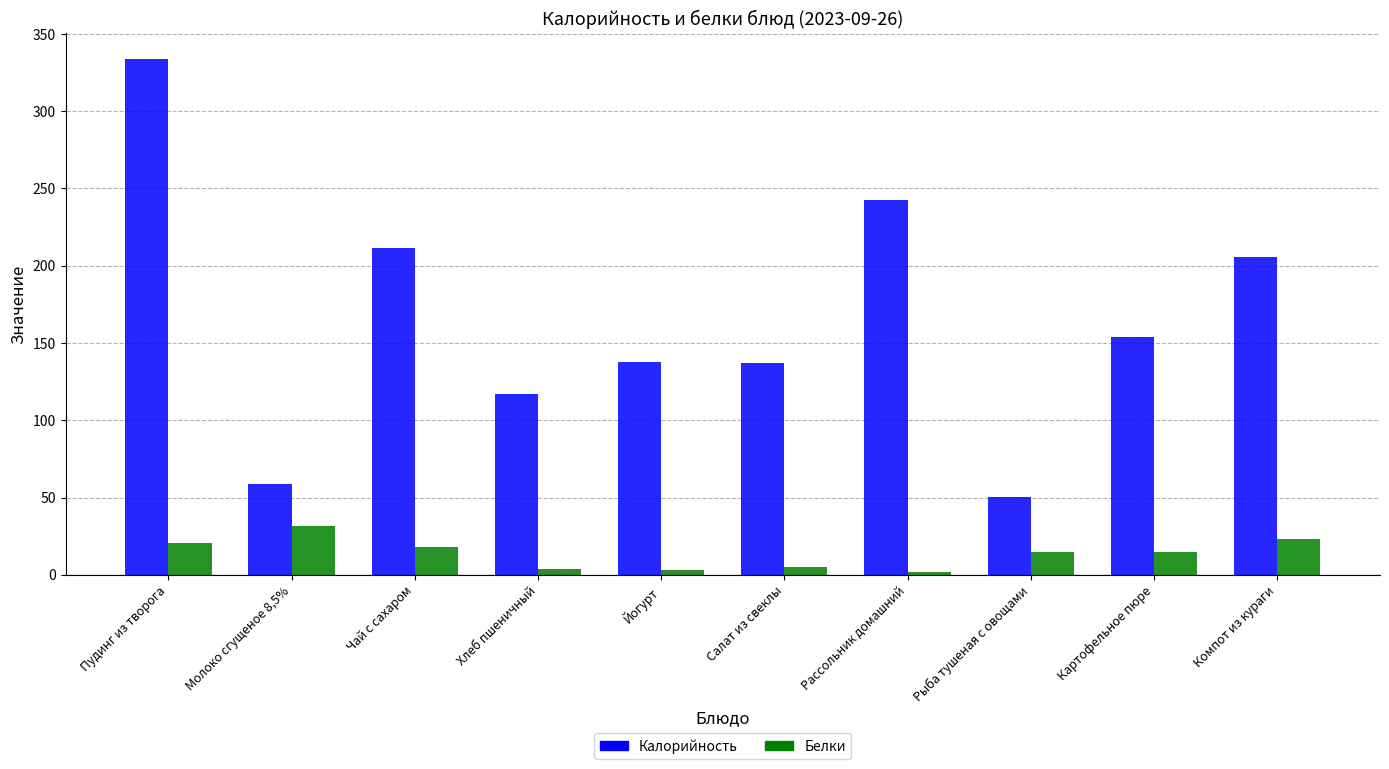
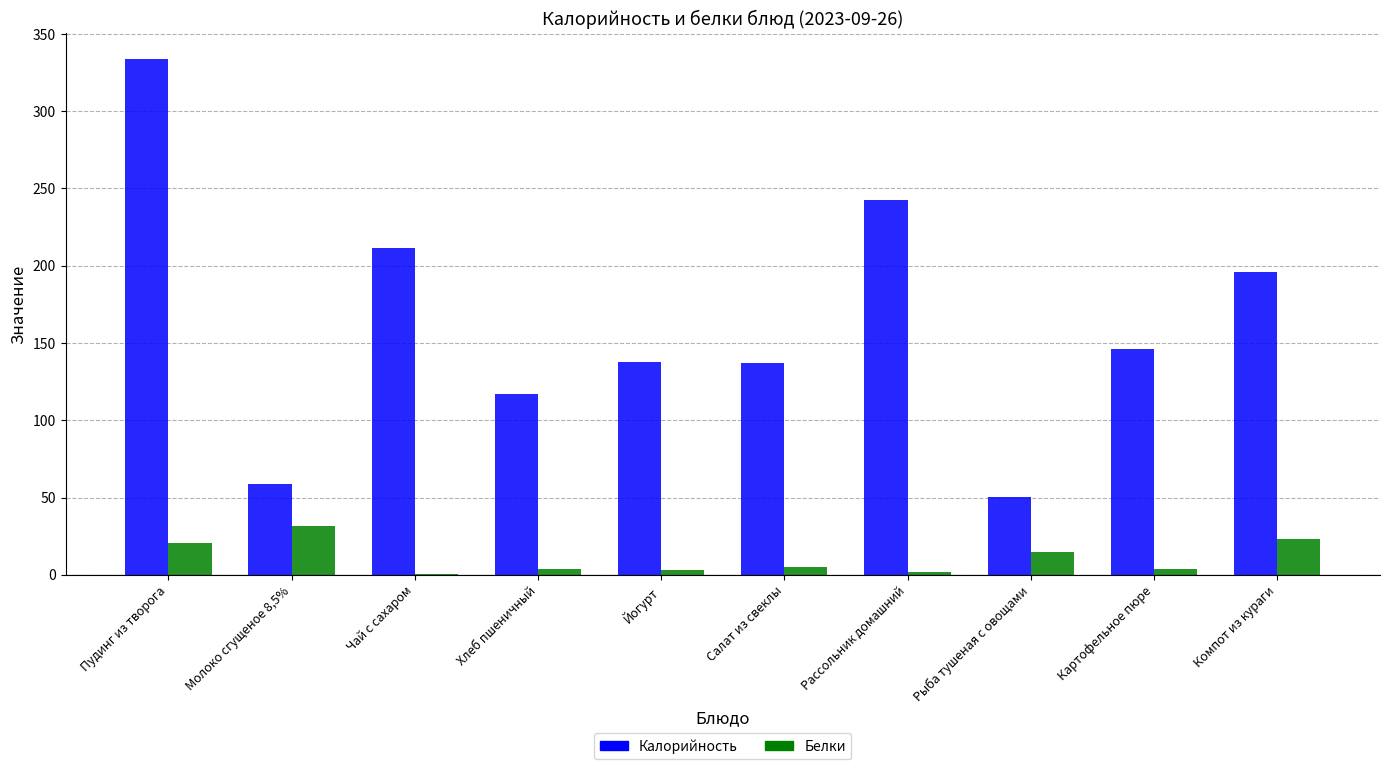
  {
    "Калорийность": {
      "Пудинг из творога": 334,
      "Молоко сгущеное 8,5%": 59,
      "Чай с сахаром": 212,
      "Хлеб пшеничный": 117,
      "Йогурт": 138,
      "Салат из свеклы": 137,
      "Рассольник домашний": 242,
      "Рыба тушеная с овощами": 51,
-     "Картофельное пюре": 154,
-     "Компот из кураги": 206
+     "Картофельное пюре": 146,
+     "Компот из кураги": 196
    },
    "Белки": {
      "Пудинг из творога": 21,
      "Молоко сгущеное 8,5%": 32,
-     "Чай с сахаром": 18,
+     "Чай с сахаром": 0,
      "Хлеб пшеничный": 4,
      "Йогурт": 3,
      "Салат из свеклы": 5,
      "Рассольник домашний": 2,
      "Рыба тушеная с овощами": 15,
-     "Картофельное пюре": 15,
+     "Картофельное пюре": 4,
      "Компот из кураги": 23
    }
  }
